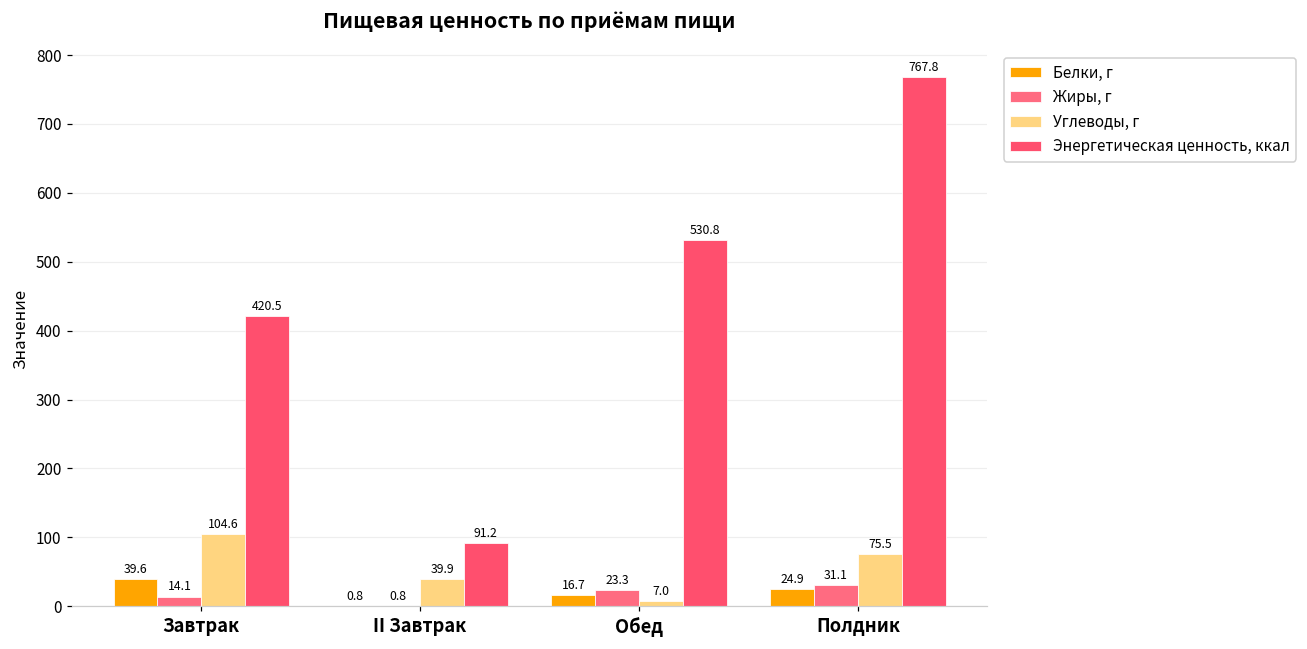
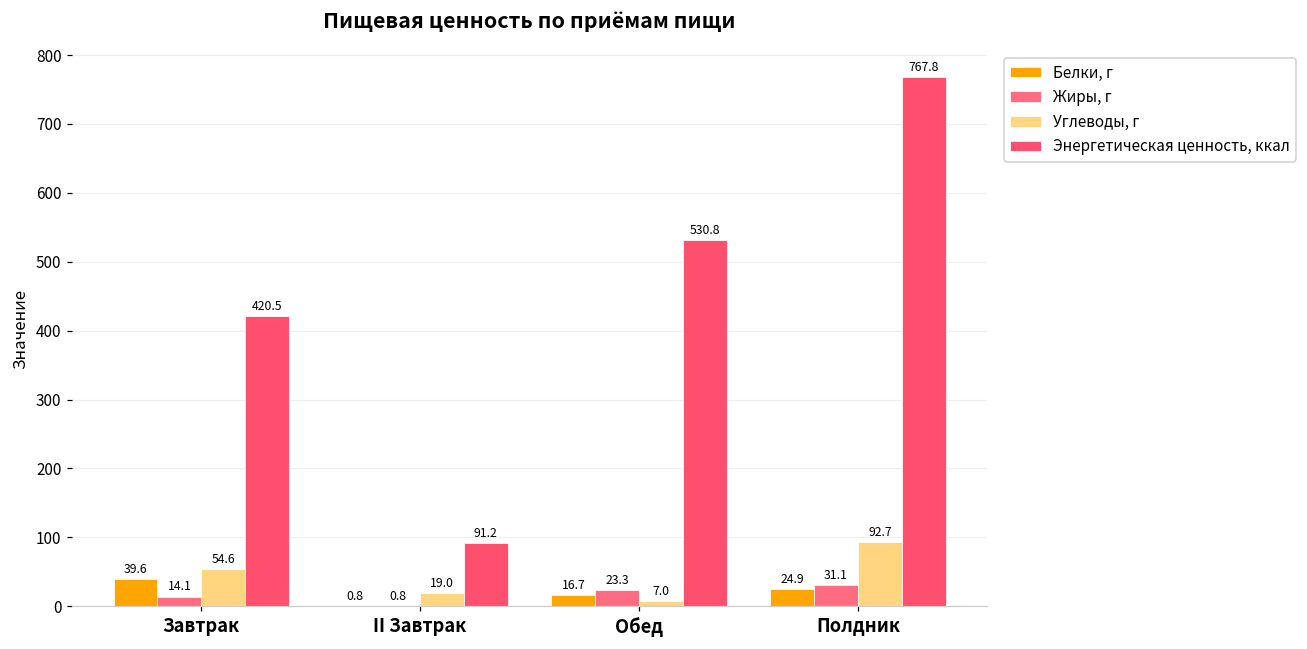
  {
    "Белки, г": {
      "Завтрак": 39.6,
      "II Завтрак": 0.8,
      "Обед": 16.7,
      "Полдник": 24.9
    },
    "Углеводы, г": {
-     "Завтрак": 104.6,
-     "II Завтрак": 39.9,
+     "Завтрак": 54.6,
+     "II Завтрак": 19.0,
      "Обед": 7.0,
-     "Полдник": 75.5
+     "Полдник": 92.7
    }
  }
